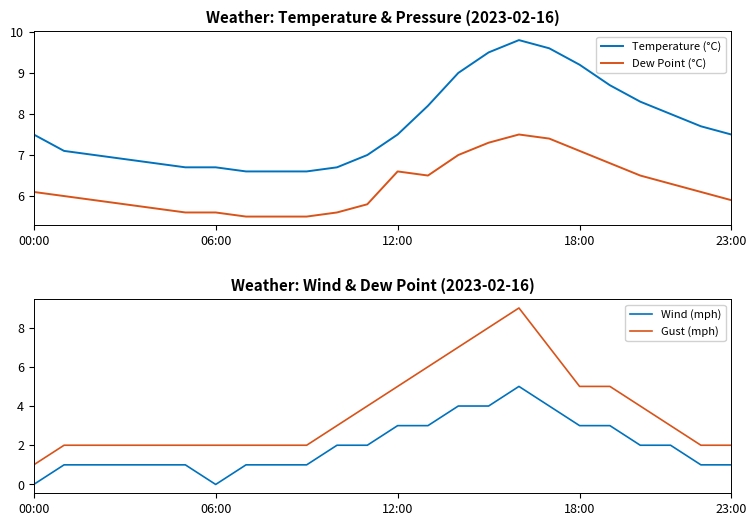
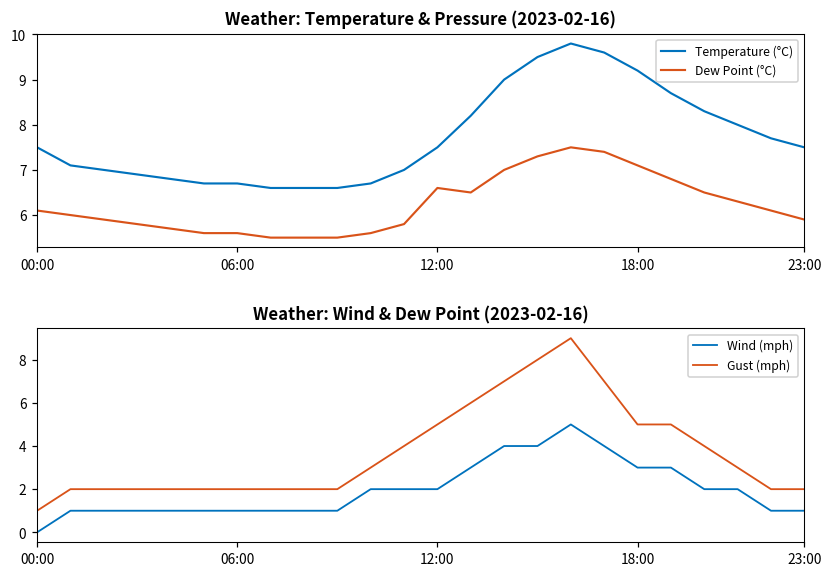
  {
    "Weather: Temperature & Pressure (2023-02-16)": {
      "Temperature (°C)": {
        "00:00": 7.5,
        "06:00": 6.7,
        "12:00": 7.5,
        "18:00": 9.2,
        "23:00": 7.5
      },
      "Dew Point (°C)": {
        "00:00": 6.1,
        "06:00": 5.6,
        "12:00": 6.6,
        "18:00": 7.1,
        "23:00": 5.9
      }
    },
    "Weather: Wind & Dew Point (2023-02-16)": {
      "Wind (mph)": {
        "00:00": 0,
-       "06:00": 0,
-       "12:00": 3,
+       "06:00": 1,
+       "12:00": 2,
        "18:00": 3,
        "23:00": 1
      },
      "Gust (mph)": {
        "00:00": 1,
        "06:00": 2,
        "12:00": 5,
        "18:00": 5,
        "23:00": 2
      }
    }
  }
